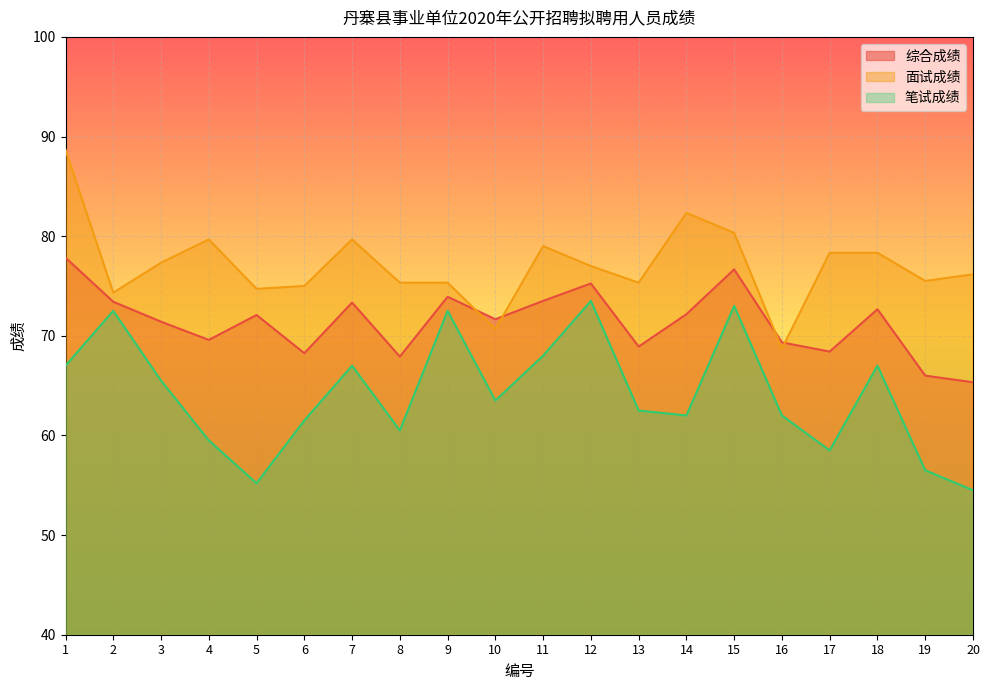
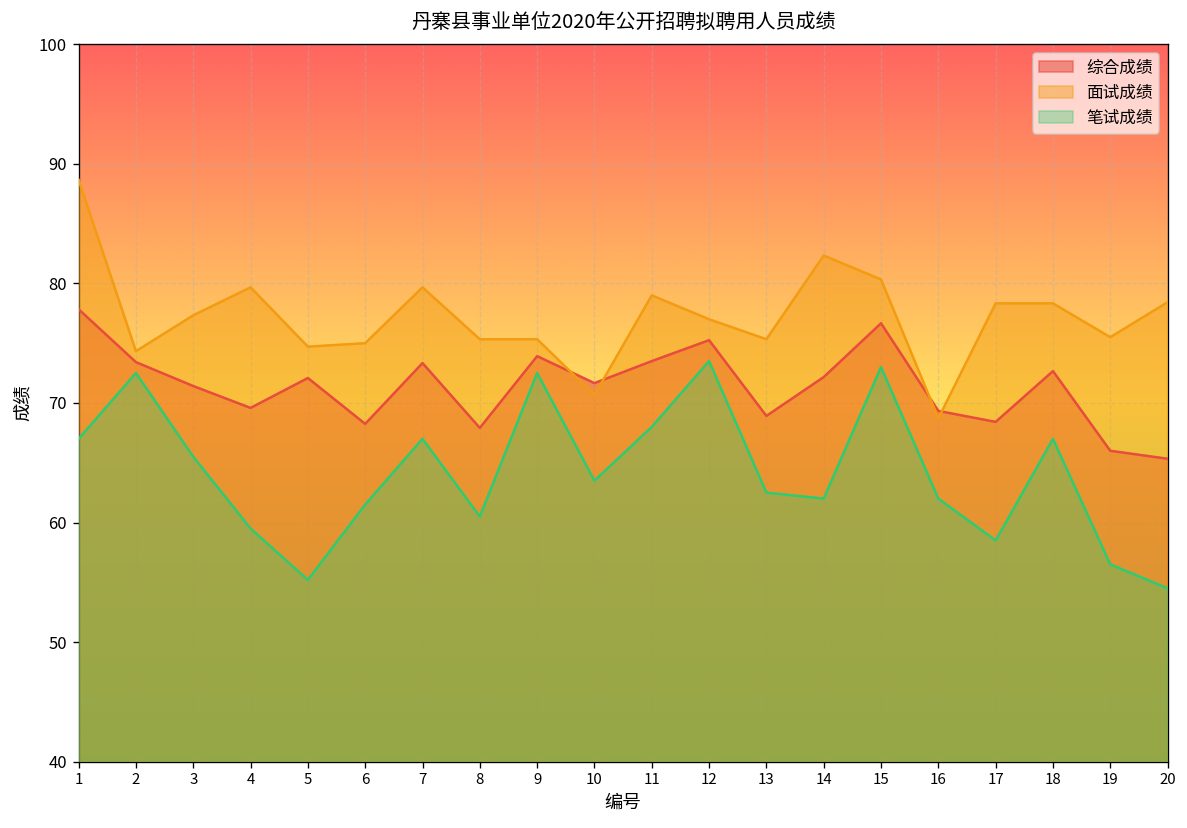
  {
    "综合成绩": {
      "1": 78,
      "2": 73,
      "3": 71,
      "4": 70,
      "5": 72,
      "6": 68,
      "7": 73,
      "8": 68,
      "9": 74,
      "10": 72,
      "11": 74,
      "12": 75,
      "13": 69,
      "14": 72,
      "15": 77,
      "16": 69,
      "17": 68,
      "18": 73,
      "19": 66,
      "20": 65
    },
    "面试成绩": {
      "1": 89,
      "2": 74,
      "3": 77,
      "4": 80,
      "5": 75,
      "6": 75,
      "7": 80,
      "8": 75,
      "9": 75,
      "10": 71,
      "11": 79,
      "12": 77,
      "13": 75,
      "14": 82,
      "15": 80,
      "16": 69,
      "17": 78,
      "18": 78,
      "19": 76,
-     "20": 76
+     "20": 78
    },
    "笔试成绩": {
      "1": 67,
      "2": 73,
      "3": 66,
      "4": 60,
      "5": 55,
      "6": 62,
      "7": 67,
      "8": 61,
      "9": 73,
      "10": 64,
      "11": 68,
      "12": 74,
      "13": 63,
      "14": 62,
      "15": 73,
      "16": 62,
      "17": 59,
      "18": 67,
      "19": 57,
      "20": 55
    }
  }
